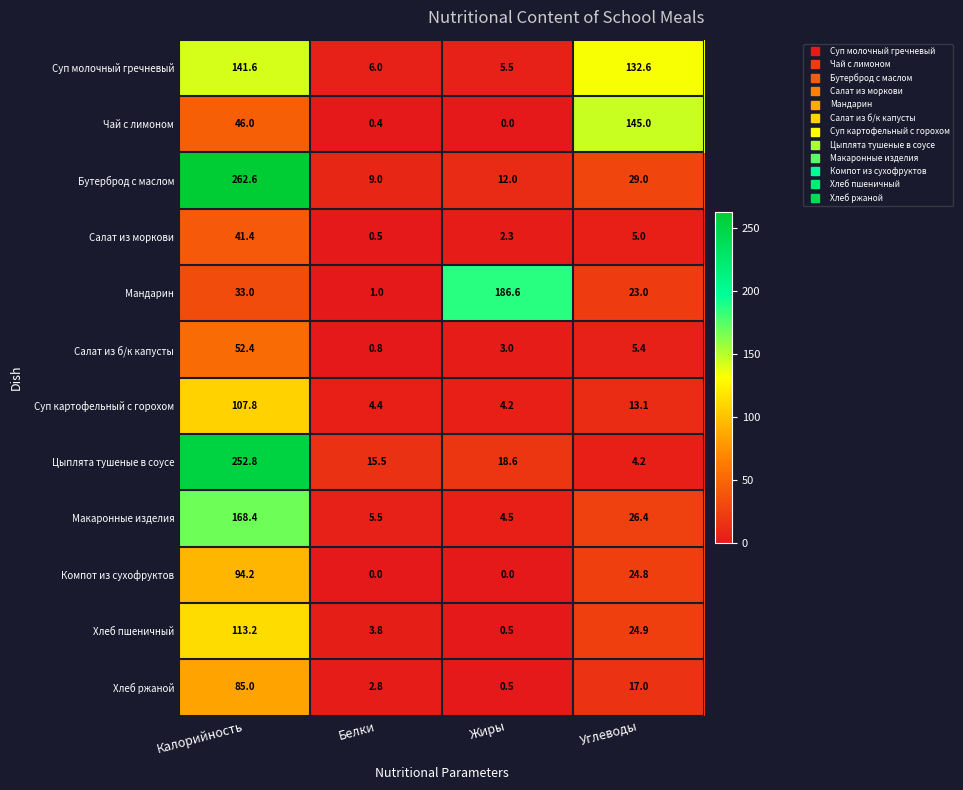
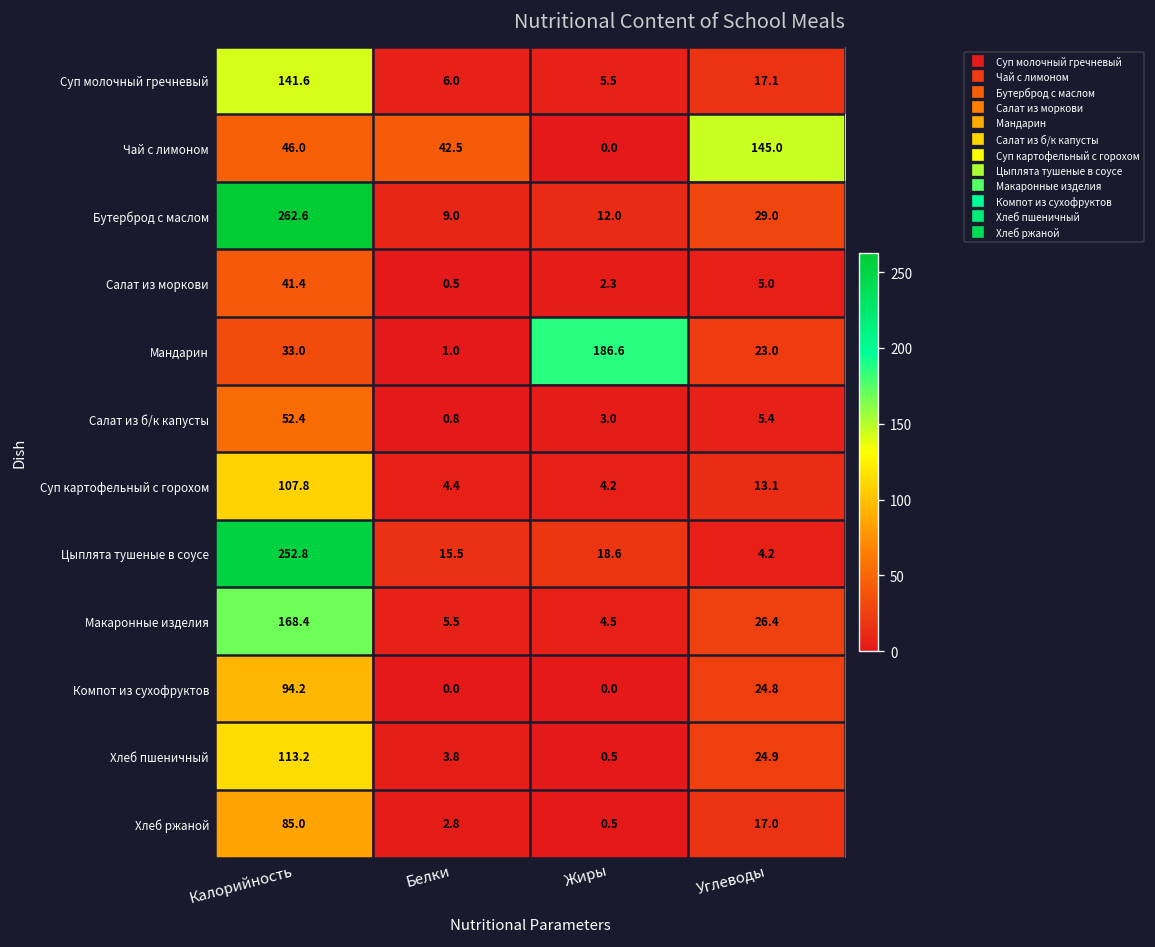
  {
    "Суп молочный гречневый": {
      "Калорийность": 141.6,
      "Белки": 6.0,
      "Жиры": 5.5,
-     "Углеводы": 132.6
+     "Углеводы": 17.1
    },
    "Чай с лимоном": {
      "Калорийность": 46.0,
-     "Белки": 0.4,
+     "Белки": 42.5,
      "Жиры": 0.0,
      "Углеводы": 145.0
    },
    "Бутерброд с маслом": {
      "Калорийность": 262.6,
      "Белки": 9.0,
      "Жиры": 12.0,
      "Углеводы": 29.0
    },
    "Салат из моркови": {
      "Калорийность": 41.4,
      "Белки": 0.5,
      "Жиры": 2.3,
      "Углеводы": 5.0
    },
    "Мандарин": {
      "Калорийность": 33.0,
      "Белки": 1.0,
      "Жиры": 186.6,
      "Углеводы": 23.0
    },
    "Салат из б/к капусты": {
      "Калорийность": 52.4,
      "Белки": 0.8,
      "Жиры": 3.0,
      "Углеводы": 5.4
    },
    "Суп картофельный с горохом": {
      "Калорийность": 107.8,
      "Белки": 4.4,
      "Жиры": 4.2,
      "Углеводы": 13.1
    },
    "Цыплята тушеные в соусе": {
      "Калорийность": 252.8,
      "Белки": 15.5,
      "Жиры": 18.6,
      "Углеводы": 4.2
    },
    "Макаронные изделия": {
      "Калорийность": 168.4,
      "Белки": 5.5,
      "Жиры": 4.5,
      "Углеводы": 26.4
    },
    "Компот из сухофруктов": {
      "Калорийность": 94.2,
      "Белки": 0.0,
      "Жиры": 0.0,
      "Углеводы": 24.8
    },
    "Хлеб пшеничный": {
      "Калорийность": 113.2,
      "Белки": 3.8,
      "Жиры": 0.5,
      "Углеводы": 24.9
    },
    "Хлеб ржаной": {
      "Калорийность": 85.0,
      "Белки": 2.8,
      "Жиры": 0.5,
      "Углеводы": 17.0
    }
  }
